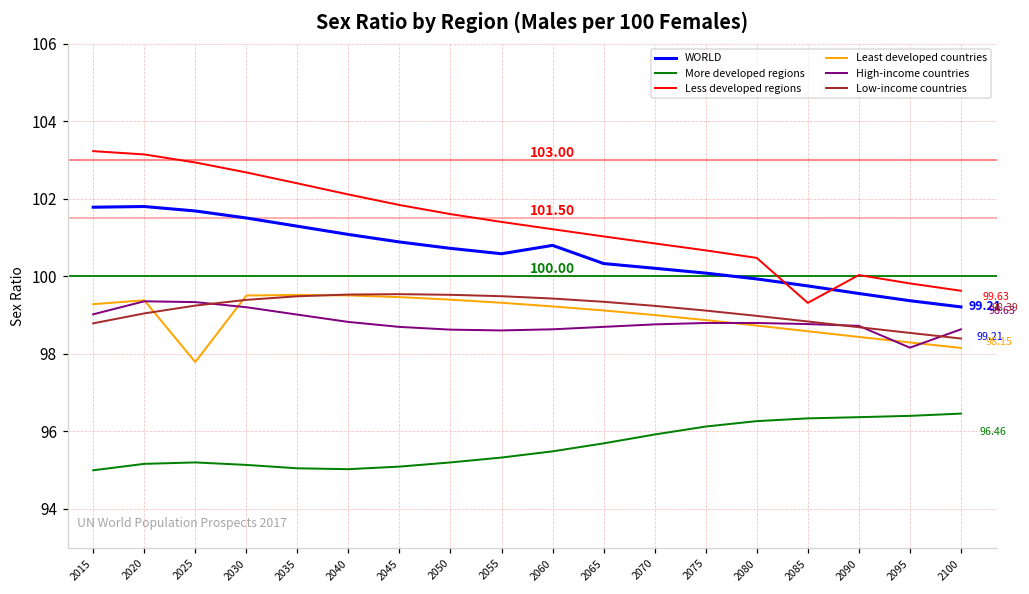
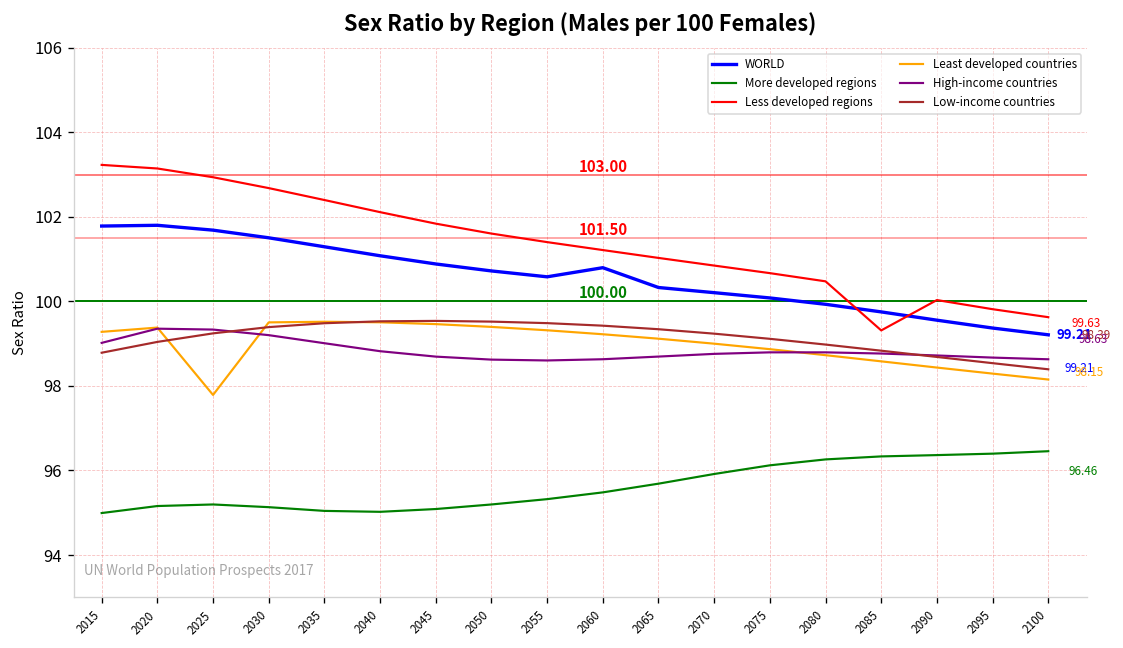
  {
    "WORLD": {
      "2015": 101.8,
      "2020": 101.8,
      "2025": 101.7,
      "2030": 101.5,
      "2035": 101.3,
      "2040": 101.1,
      "2045": 100.9,
      "2050": 100.7,
      "2055": 100.6,
      "2065": 100.3,
      "2070": 100.2,
      "2075": 100.1,
      "2080": 99.9,
      "2085": 99.8,
      "2090": 99.6,
      "2095": 99.4
    },
    "More developed regions": {
      "2100": 96.46
    },
    "Less developed regions": {
      "2015": 103.2,
      "2020": 103.1,
      "2025": 102.9,
      "2030": 102.7,
      "2035": 102.4,
      "2040": 102.1,
      "2045": 101.8,
      "2050": 101.6,
      "2055": 101.4,
      "2065": 101.0,
      "2070": 100.8,
      "2075": 100.7,
      "2080": 100.5,
      "2085": 99.3,
      "2090": 100.0,
      "2095": 99.8
    },
    "Least developed countries": {
      "2015": 99.3,
      "2025": 97.8,
      "2030": 99.5,
      "2045": 99.5,
      "2050": 99.4,
      "2055": 99.3,
      "2060": 99.2,
      "2065": 99.1,
      "2070": 99.0,
      "2075": 98.9,
      "2085": 98.6,
      "2090": 98.4,
      "2095": 98.3
    },
    "High-income countries": {
      "2015": 99.0,
      "2025": 99.3,
      "2030": 99.2,
      "2035": 99.0,
      "2040": 98.8,
      "2045": 98.7,
      "2050": 98.6,
      "2055": 98.6,
      "2060": 98.6,
      "2065": 98.7,
      "2070": 98.8,
      "2075": 98.8,
-     "2095": 98.2
+     "2095": 98.7
    },
    "Low-income countries": {
      "2015": 98.8,
      "2020": 99.0,
      "2025": 99.2,
      "2030": 99.4,
      "2045": 99.5,
      "2050": 99.5,
      "2055": 99.5,
      "2060": 99.4,
      "2065": 99.3,
      "2070": 99.2,
      "2075": 99.1,
      "2080": 99.0,
      "2095": 98.5
    }
  }
